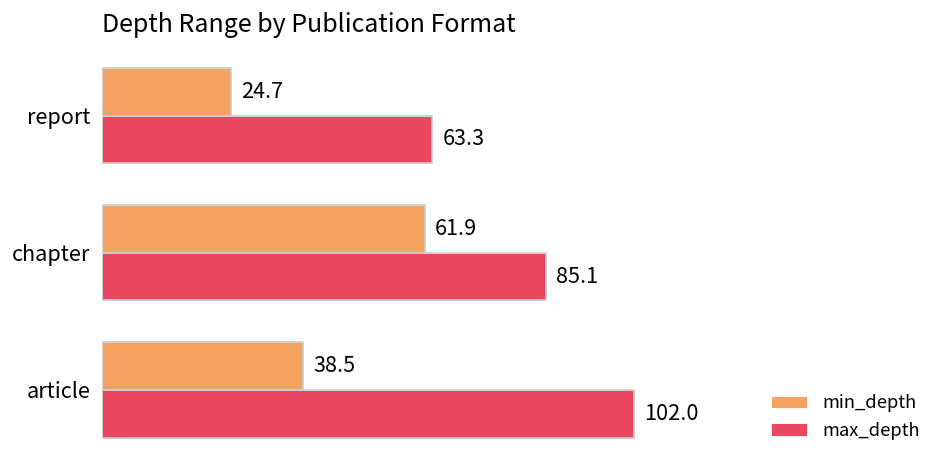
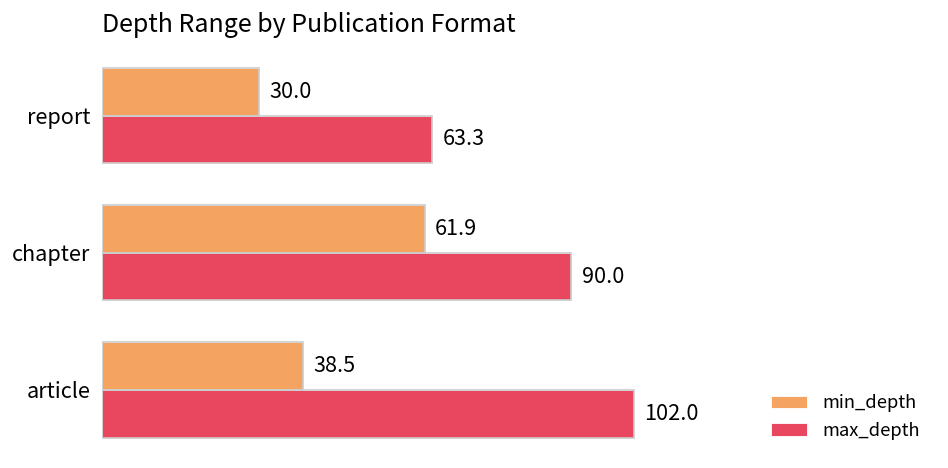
  {
    "min_depth": {
-     "report": 24.7,
+     "report": 30.0,
      "chapter": 61.9,
      "article": 38.5
    },
    "max_depth": {
      "report": 63.3,
-     "chapter": 85.1,
+     "chapter": 90.0,
      "article": 102.0
    }
  }
